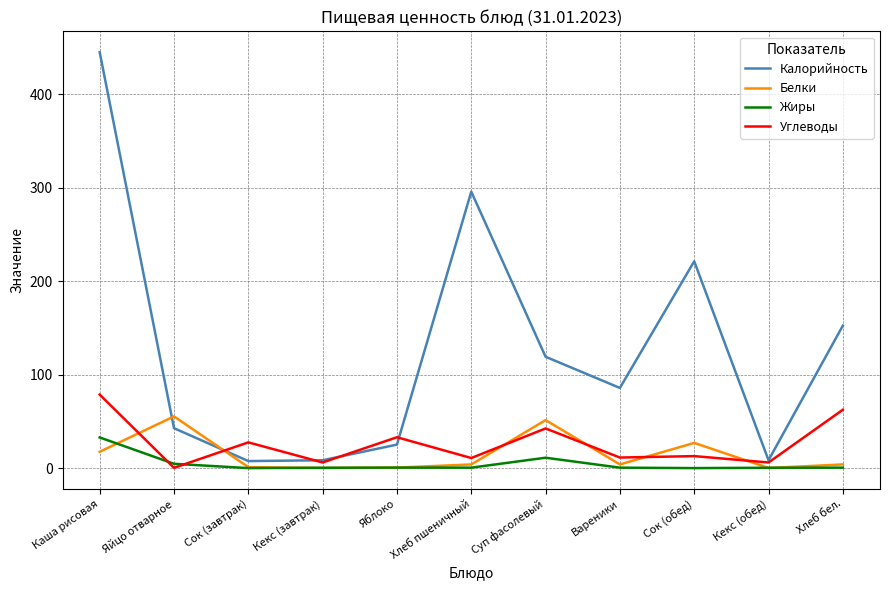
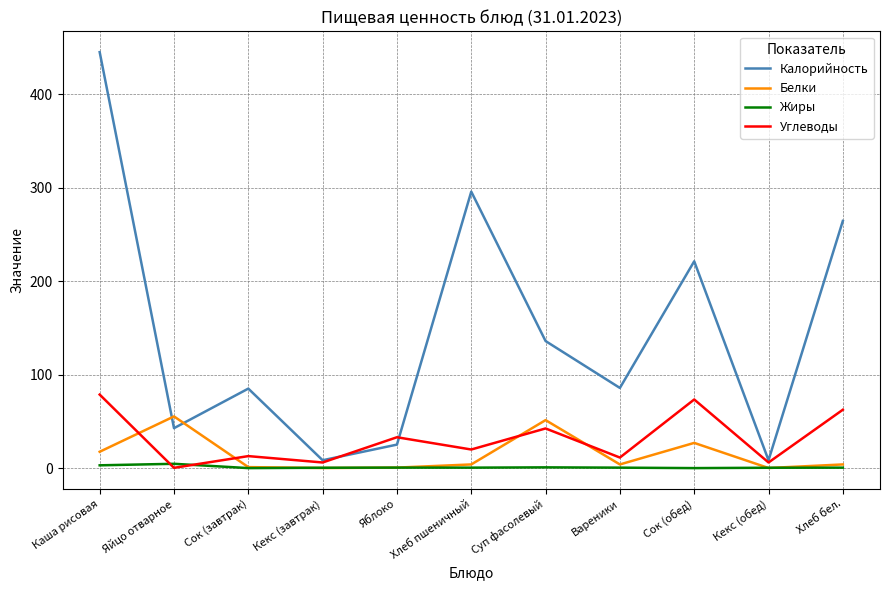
  {
    "Калорийность": {
      "Каша рисовая": 440,
      "Яйцо отварное": 40,
-     "Сок (завтрак)": 10,
+     "Сок (завтрак)": 90,
      "Яблоко": 30,
      "Хлеб пшеничный": 300,
-     "Суп фасолевый": 120,
+     "Суп фасолевый": 140,
      "Вареники": 90,
      "Сок (обед)": 220,
-     "Хлеб бел.": 150
+     "Хлеб бел.": 260
    },
    "Белки": {
      "Каша рисовая": 20,
      "Яйцо отварное": 60,
      "Хлеб пшеничный": 0,
      "Суп фасолевый": 50,
      "Вареники": 0,
      "Сок (обед)": 30,
      "Хлеб бел.": 0
    },
    "Жиры": {
-     "Каша рисовая": 30,
+     "Каша рисовая": 0,
      "Яйцо отварное": 0,
      "Хлеб пшеничный": 0,
-     "Суп фасолевый": 10,
+     "Суп фасолевый": 0,
      "Вареники": 0,
      "Сок (обед)": 0,
      "Хлеб бел.": 0
    },
    "Углеводы": {
      "Каша рисовая": 80,
      "Яйцо отварное": 0,
-     "Сок (завтрак)": 30,
+     "Сок (завтрак)": 10,
      "Яблоко": 30,
-     "Хлеб пшеничный": 10,
+     "Хлеб пшеничный": 20,
      "Суп фасолевый": 40,
      "Вареники": 10,
-     "Сок (обед)": 10,
+     "Сок (обед)": 70,
      "Хлеб бел.": 60
    }
  }
